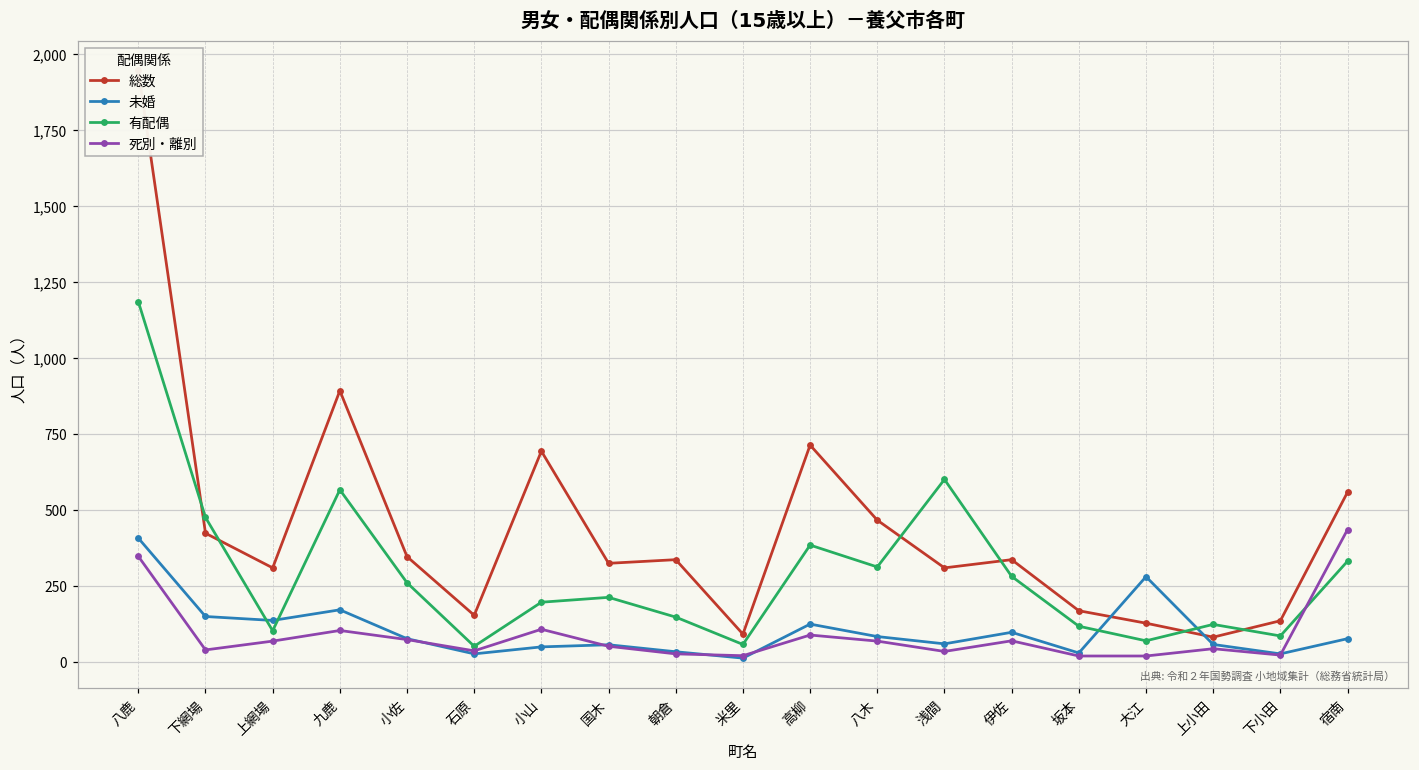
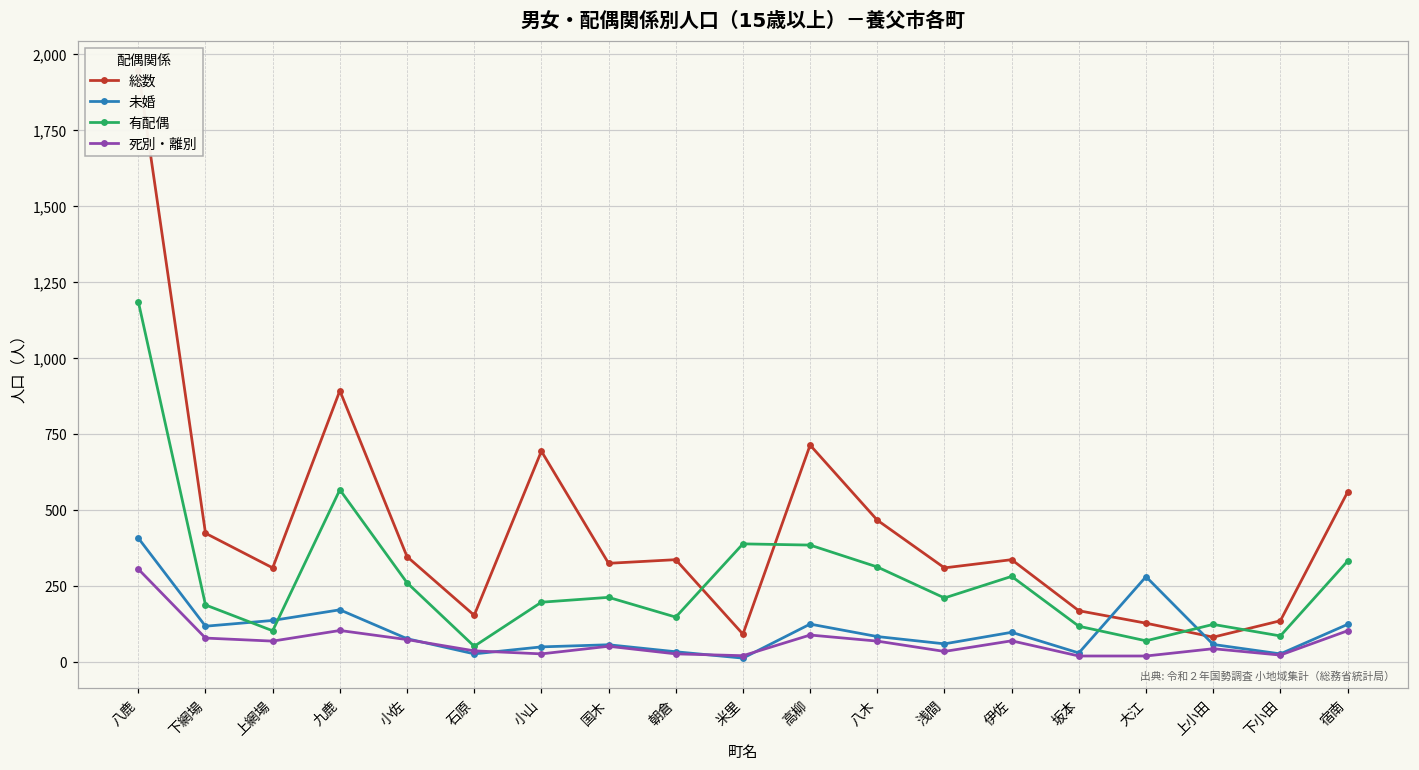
  {
    "総数": {
      "下網場": "420",
      "上網場": "310",
      "九鹿": "890",
      "小佐": "350",
      "石原": "150",
      "小山": "690",
      "国木": "330",
      "朝倉": "340",
      "米里": "90",
      "高柳": "710",
      "八木": "470",
      "浅間": "310",
      "伊佐": "340",
      "坂本": "170",
      "大江": "130",
      "上小田": "80",
      "下小田": "140",
      "宿南": "560"
    },
    "未婚": {
      "八鹿": "410",
-     "下網場": "150",
+     "下網場": "120",
      "上網場": "140",
      "九鹿": "170",
      "石原": "30",
      "小山": "50",
      "高柳": "130",
      "八木": "80",
      "浅間": "60",
      "伊佐": "100",
      "坂本": "30",
      "大江": "280",
      "上小田": "60",
-     "宿南": "80"
+     "宿南": "120"
    },
    "有配偶": {
      "八鹿": "1,190",
-     "下網場": "480",
+     "下網場": "190",
      "上網場": "100",
      "九鹿": "570",
      "小佐": "260",
      "石原": "50",
      "小山": "200",
      "国木": "210",
      "朝倉": "150",
-     "米里": "60",
+     "米里": "390",
      "高柳": "390",
      "八木": "310",
-     "浅間": "600",
+     "浅間": "210",
      "伊佐": "280",
      "坂本": "120",
      "大江": "70",
      "上小田": "120",
      "下小田": "90",
      "宿南": "330"
    },
    "死別・離別": {
-     "八鹿": "350",
-     "下網場": "40",
+     "八鹿": "310",
+     "下網場": "80",
      "上網場": "70",
      "九鹿": "100",
      "石原": "40",
-     "小山": "110",
+     "小山": "30",
      "高柳": "90",
      "八木": "70",
      "浅間": "40",
      "伊佐": "70",
      "坂本": "20",
      "大江": "20",
      "上小田": "40",
-     "宿南": "440"
+     "宿南": "100"
    }
  }
